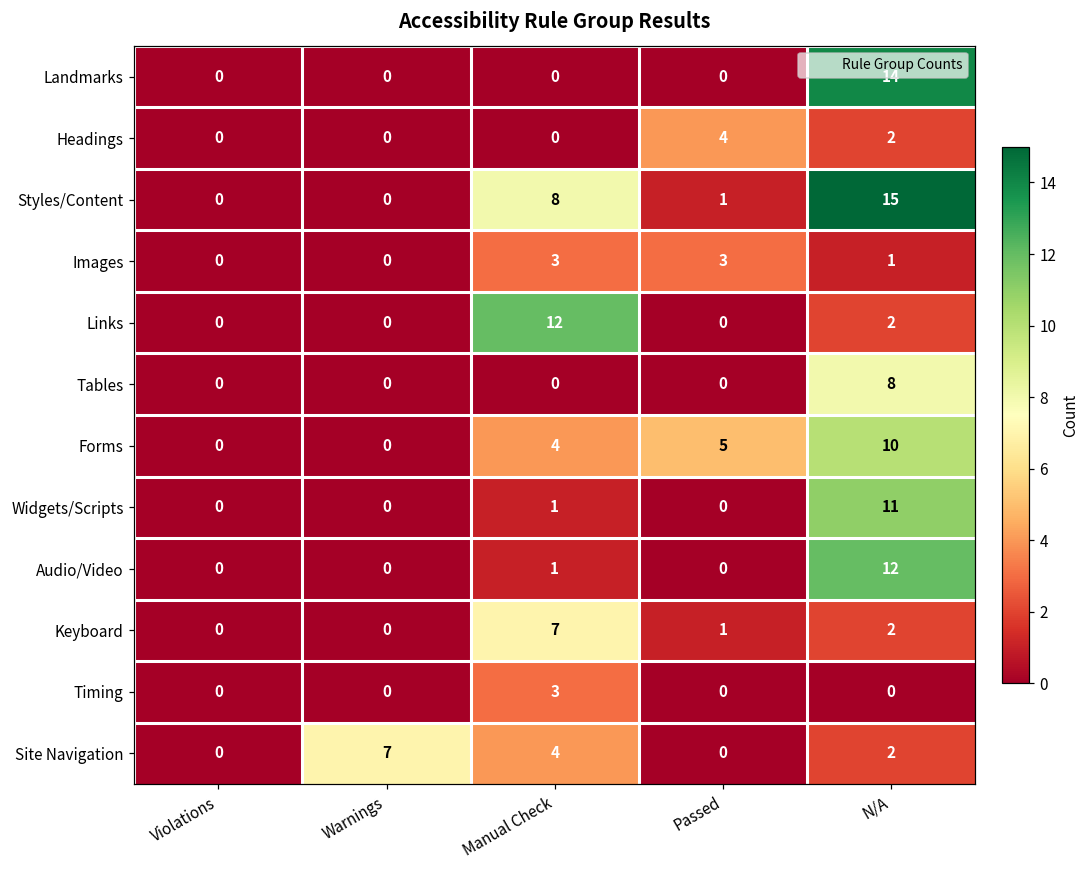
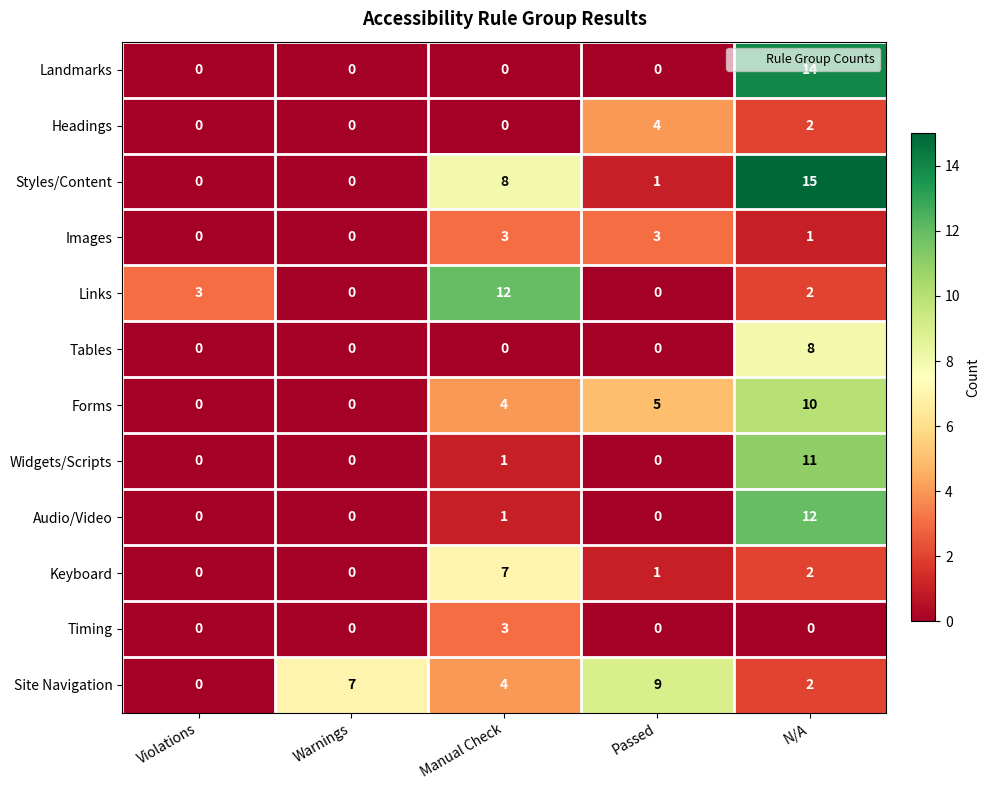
  {
    "Landmarks": {
      "Violations": 0,
      "Warnings": 0,
      "Manual Check": 0,
      "Passed": 0
    },
    "Headings": {
      "Violations": 0,
      "Warnings": 0,
      "Manual Check": 0,
      "Passed": 4,
      "N/A": 2
    },
    "Styles/Content": {
      "Violations": 0,
      "Warnings": 0,
      "Manual Check": 8,
      "Passed": 1,
      "N/A": 15
    },
    "Images": {
      "Violations": 0,
      "Warnings": 0,
      "Manual Check": 3,
      "Passed": 3,
      "N/A": 1
    },
    "Links": {
-     "Violations": 0,
+     "Violations": 3,
      "Warnings": 0,
      "Manual Check": 12,
      "Passed": 0,
      "N/A": 2
    },
    "Tables": {
      "Violations": 0,
      "Warnings": 0,
      "Manual Check": 0,
      "Passed": 0,
      "N/A": 8
    },
    "Forms": {
      "Violations": 0,
      "Warnings": 0,
      "Manual Check": 4,
      "Passed": 5,
      "N/A": 10
    },
    "Widgets/Scripts": {
      "Violations": 0,
      "Warnings": 0,
      "Manual Check": 1,
      "Passed": 0,
      "N/A": 11
    },
    "Audio/Video": {
      "Violations": 0,
      "Warnings": 0,
      "Manual Check": 1,
      "Passed": 0,
      "N/A": 12
    },
    "Keyboard": {
      "Violations": 0,
      "Warnings": 0,
      "Manual Check": 7,
      "Passed": 1,
      "N/A": 2
    },
    "Timing": {
      "Violations": 0,
      "Warnings": 0,
      "Manual Check": 3,
      "Passed": 0,
      "N/A": 0
    },
    "Site Navigation": {
      "Violations": 0,
      "Warnings": 7,
      "Manual Check": 4,
-     "Passed": 0,
+     "Passed": 9,
      "N/A": 2
    }
  }
